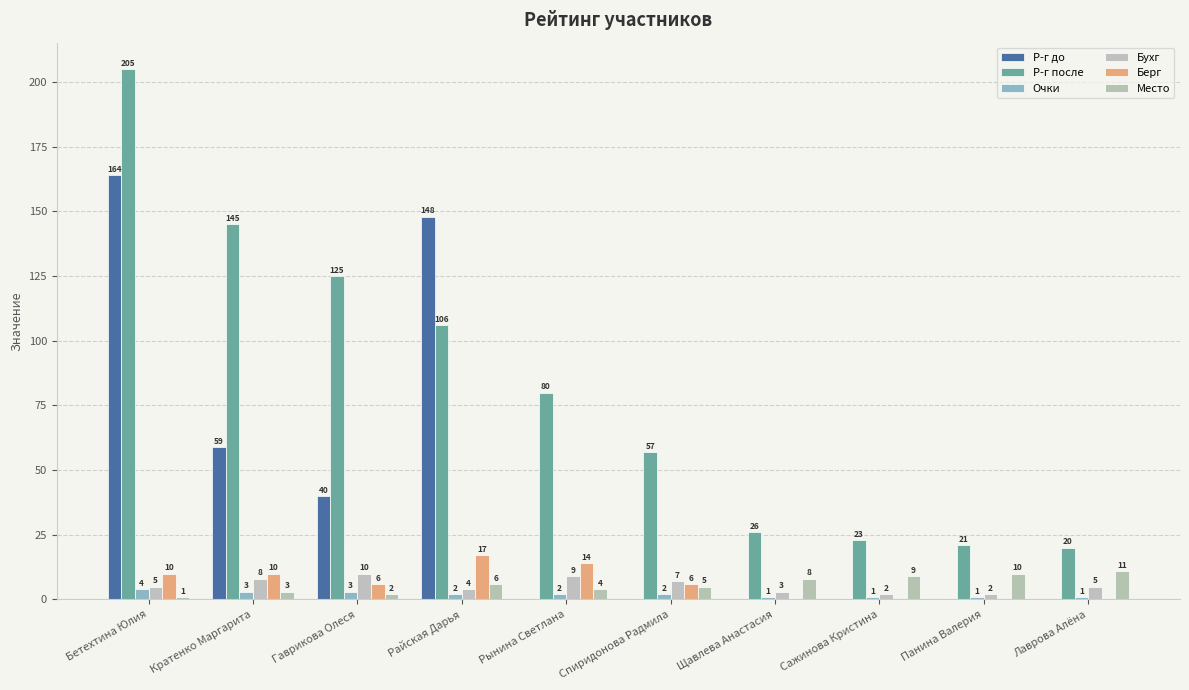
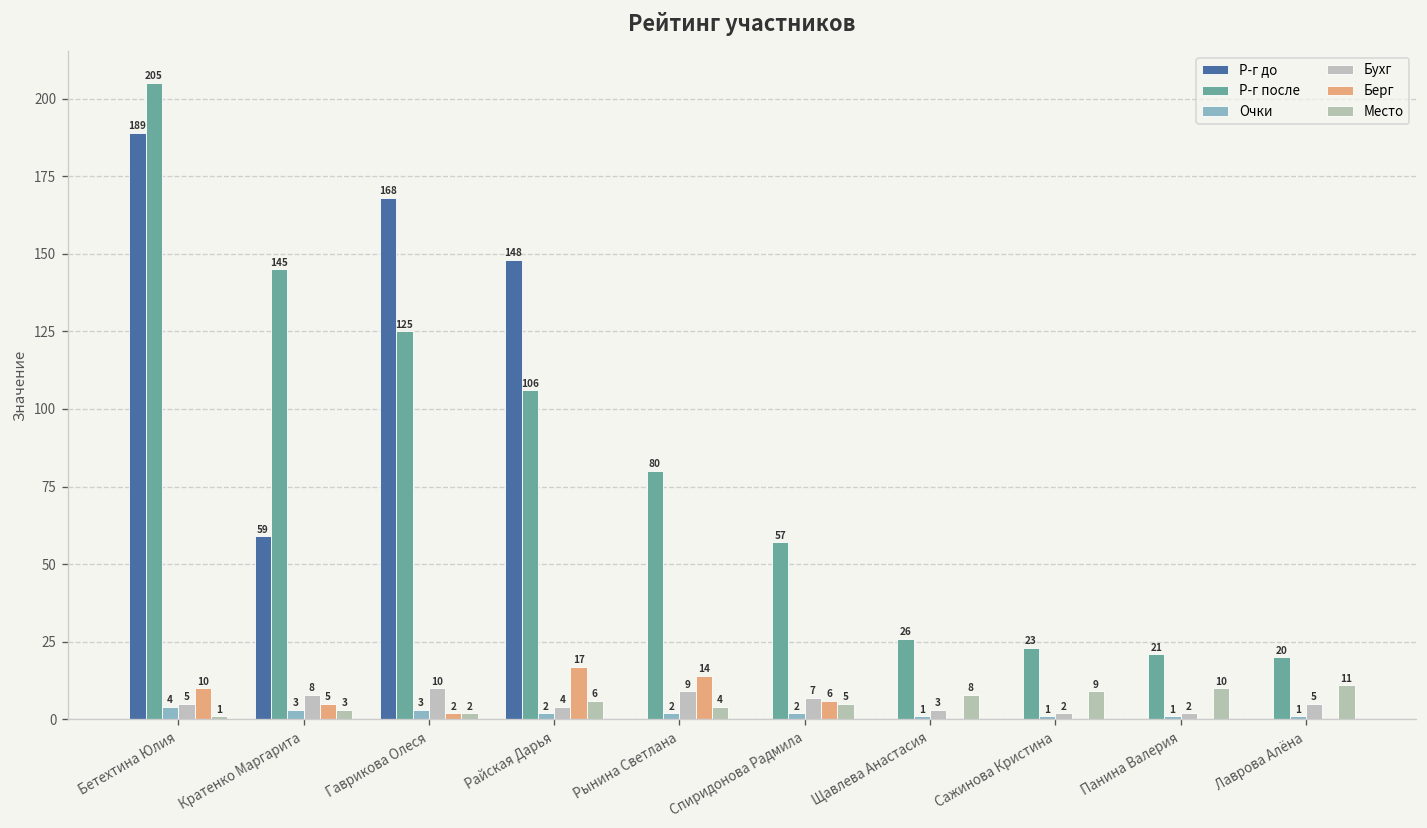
  {
    "Р-г до": {
-     "Бетехтина Юлия": 164,
+     "Бетехтина Юлия": 189,
      "Кратенко Маргарита": 59,
-     "Гаврикова Олеся": 40,
+     "Гаврикова Олеся": 168,
      "Райская Дарья": 148
    },
    "Берг": {
      "Бетехтина Юлия": 10,
-     "Кратенко Маргарита": 10,
-     "Гаврикова Олеся": 6,
+     "Кратенко Маргарита": 5,
+     "Гаврикова Олеся": 2,
      "Райская Дарья": 17,
      "Рынина Светлана": 14,
      "Спиридонова Радмила": 6
    }
  }
